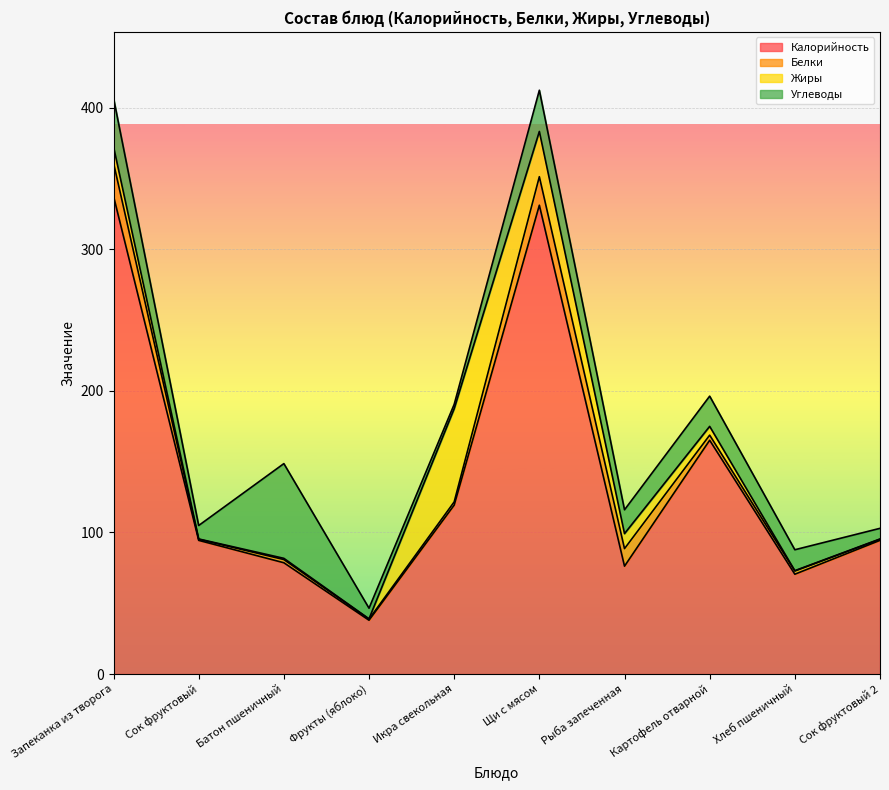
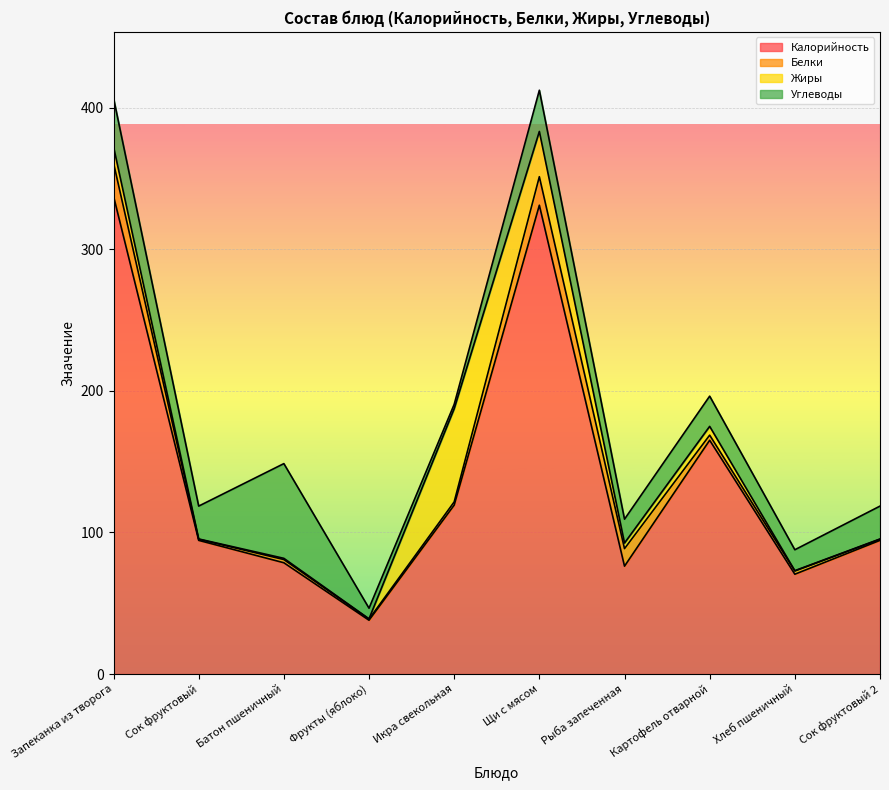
  {
    "Калорийность": {
      "Запеканка из творога": 337,
      "Батон пшеничный": 79,
      "Икра свекольная": 119,
      "Щи с мясом": 331,
      "Рыба запеченная": 76,
      "Картофель отварной": 165,
      "Хлеб пшеничный": 71
    },
    "Белки": {
      "Запеканка из творога": 23,
      "Икра свекольная": 2,
      "Щи с мясом": 20,
      "Рыба запеченная": 12,
      "Картофель отварной": 4
    },
    "Жиры": {
      "Запеканка из творога": 12,
      "Икра свекольная": 66,
      "Щи с мясом": 32,
-     "Рыба запеченная": 11,
+     "Рыба запеченная": 4,
      "Картофель отварной": 6
    },
    "Углеводы": {
      "Запеканка из творога": 34,
-     "Сок фруктовый": 10,
+     "Сок фруктовый": 23,
      "Батон пшеничный": 67,
      "Фрукты (яблоко)": 8,
      "Икра свекольная": 3,
      "Щи с мясом": 29,
      "Рыба запеченная": 17,
      "Картофель отварной": 21,
      "Хлеб пшеничный": 15,
-     "Сок фруктовый 2": 8
+     "Сок фруктовый 2": 23
    }
  }
